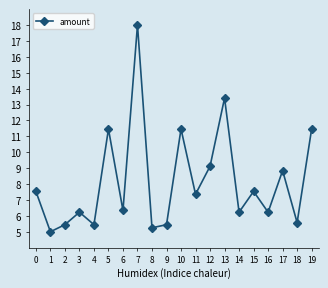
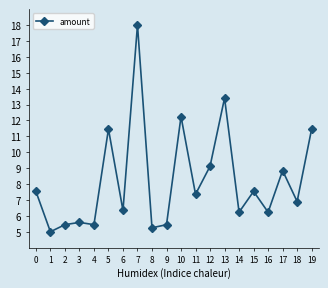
  {
    "0": 7.5,
    "1": 5.0,
    "2": 5.4,
-   "3": 6.2,
+   "3": 5.6,
    "4": 5.4,
    "5": 11.5,
    "6": 6.3,
    "7": 18.0,
    "8": 5.2,
    "9": 5.4,
-   "10": 11.5,
+   "10": 12.2,
    "11": 7.4,
    "12": 9.1,
    "13": 13.4,
    "14": 6.2,
    "15": 7.5,
    "16": 6.2,
    "17": 8.8,
-   "18": 5.6,
+   "18": 6.9,
    "19": 11.5
  }
